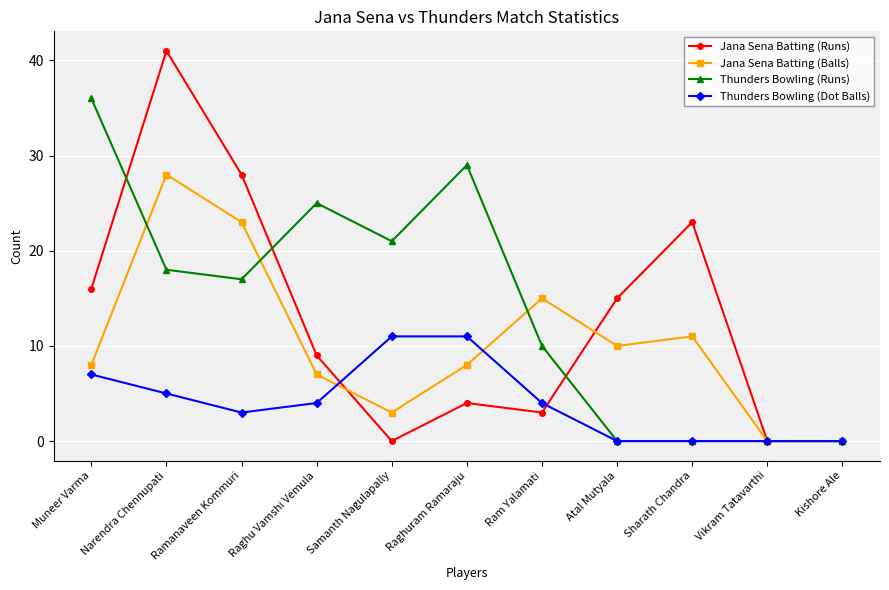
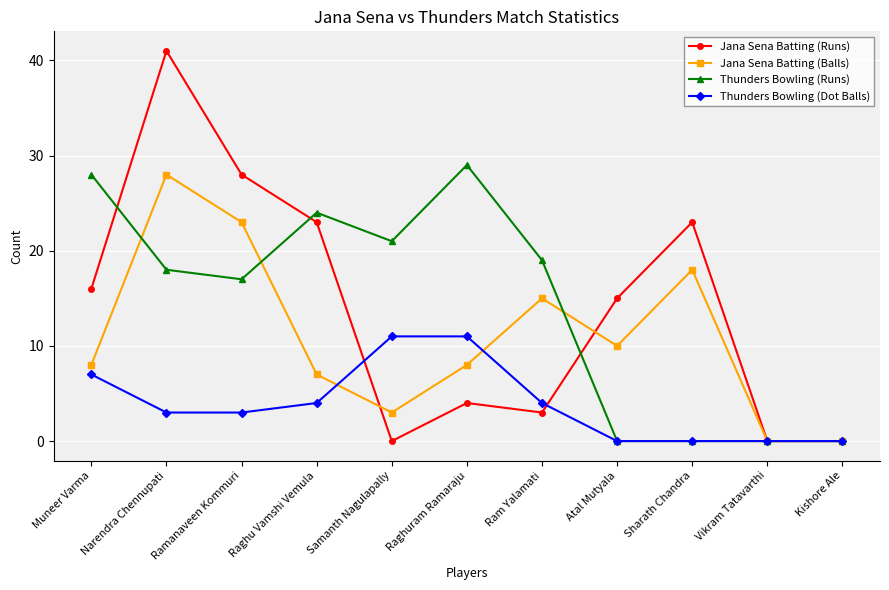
  {
    "Jana Sena Batting (Runs)": {
      "Muneer Varma": 16,
      "Narendra Chennupati": 41,
      "Ramanaveen Kommuri": 28,
-     "Raghu Vamshi Vemula": 9,
+     "Raghu Vamshi Vemula": 23,
      "Samanth Nagulapally": 0,
      "Raghuram Ramaraju": 4,
      "Ram Yalamati": 3,
      "Atal Mutyala": 15,
      "Sharath Chandra": 23
    },
    "Jana Sena Batting (Balls)": {
      "Muneer Varma": 8,
      "Narendra Chennupati": 28,
      "Ramanaveen Kommuri": 23,
      "Raghu Vamshi Vemula": 7,
      "Samanth Nagulapally": 3,
      "Raghuram Ramaraju": 8,
      "Ram Yalamati": 15,
      "Atal Mutyala": 10,
-     "Sharath Chandra": 11
+     "Sharath Chandra": 18
    },
    "Thunders Bowling (Runs)": {
-     "Muneer Varma": 36,
+     "Muneer Varma": 28,
      "Narendra Chennupati": 18,
      "Ramanaveen Kommuri": 17,
-     "Raghu Vamshi Vemula": 25,
+     "Raghu Vamshi Vemula": 24,
      "Samanth Nagulapally": 21,
      "Raghuram Ramaraju": 29,
-     "Ram Yalamati": 10
+     "Ram Yalamati": 19
    },
    "Thunders Bowling (Dot Balls)": {
      "Muneer Varma": 7,
-     "Narendra Chennupati": 5,
+     "Narendra Chennupati": 3,
      "Ramanaveen Kommuri": 3,
      "Raghu Vamshi Vemula": 4,
      "Samanth Nagulapally": 11,
      "Raghuram Ramaraju": 11,
      "Ram Yalamati": 4
    }
  }
